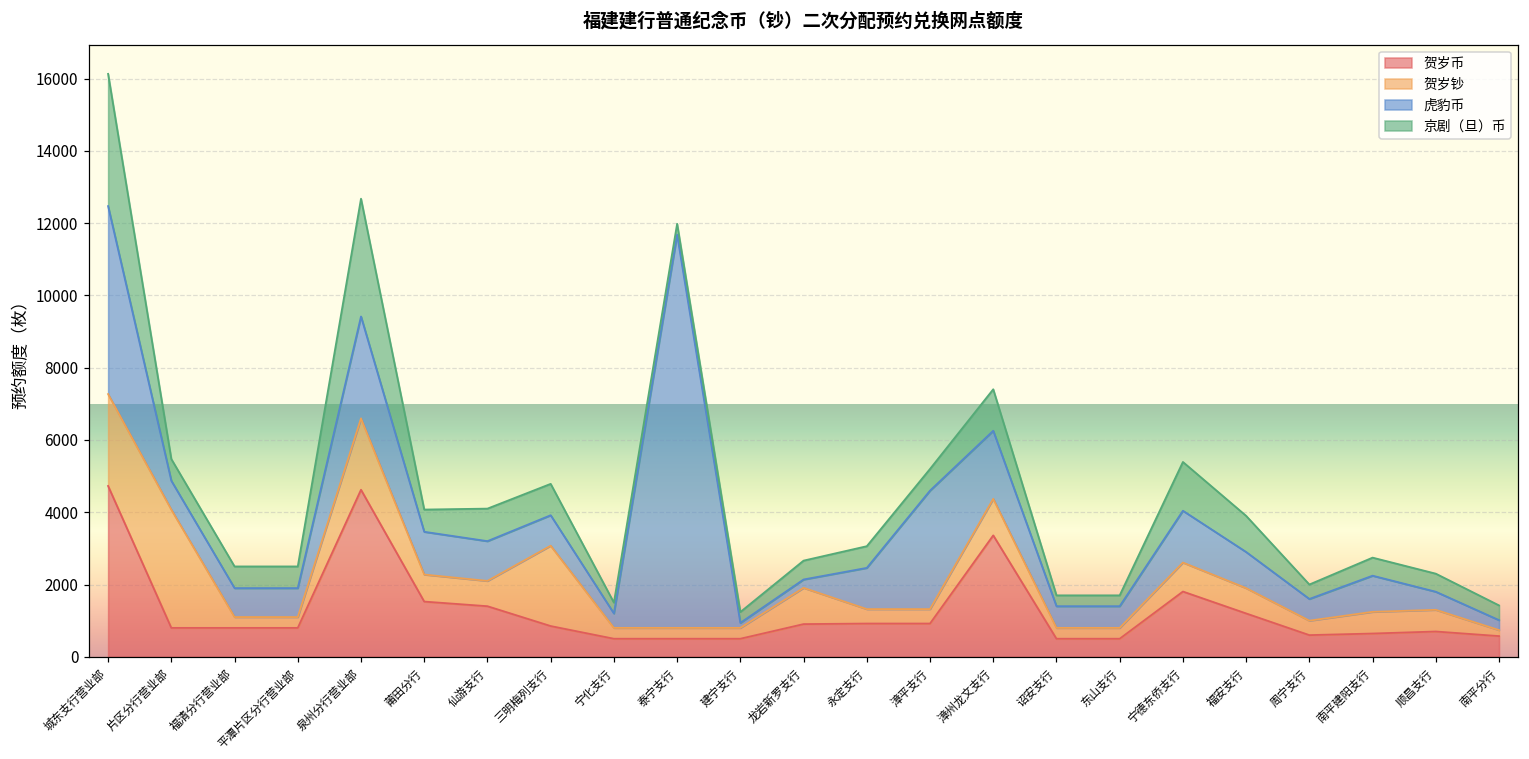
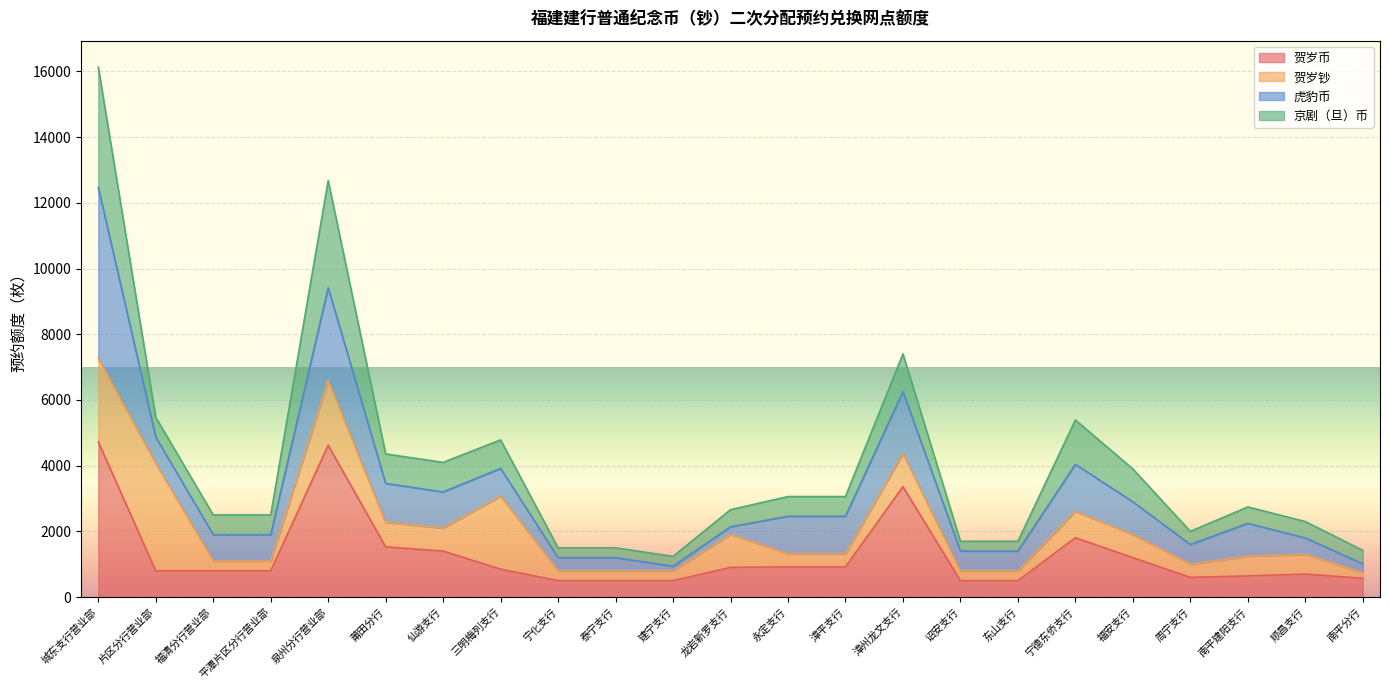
  {
    "贺岁币": {
      "城东支行营业部": 4700,
      "片区分行营业部": 800,
      "福清分行营业部": 800,
      "平潭片区分行营业部": 800,
      "泉州分行营业部": 4600,
      "莆田分行": 1500,
      "仙游支行": 1400,
      "三明梅列支行": 900,
      "宁化支行": 500,
      "泰宁支行": 500,
      "建宁支行": 500,
      "龙岩新罗支行": 900,
      "永定支行": 900,
      "漳平支行": 900,
      "漳州龙文支行": 3400,
      "诏安支行": 500,
      "东山支行": 500,
      "宁德东侨支行": 1800,
      "福安支行": 1200,
      "周宁支行": 600,
      "南平建阳支行": 600,
      "顺昌支行": 700,
      "南平分行": 600
    },
    "贺岁钞": {
      "城东支行营业部": 2500,
      "片区分行营业部": 3300,
      "福清分行营业部": 300,
      "平潭片区分行营业部": 300,
      "泉州分行营业部": 2000,
      "莆田分行": 700,
      "仙游支行": 700,
      "三明梅列支行": 2200,
      "宁化支行": 300,
      "泰宁支行": 300,
      "建宁支行": 300,
      "龙岩新罗支行": 1000,
      "永定支行": 400,
      "漳平支行": 400,
      "漳州龙文支行": 1000,
      "诏安支行": 300,
      "东山支行": 300,
      "宁德东侨支行": 800,
      "福安支行": 700,
      "周宁支行": 400,
      "南平建阳支行": 600,
      "顺昌支行": 600,
      "南平分行": 200
    },
    "虎豹币": {
      "城东支行营业部": 5200,
      "片区分行营业部": 800,
      "福清分行营业部": 800,
      "平潭片区分行营业部": 800,
      "泉州分行营业部": 2800,
      "莆田分行": 1200,
      "仙游支行": 1100,
      "三明梅列支行": 800,
      "宁化支行": 400,
-     "泰宁支行": 10900,
+     "泰宁支行": 400,
      "建宁支行": 100,
      "龙岩新罗支行": 200,
      "永定支行": 1100,
-     "漳平支行": 3300,
+     "漳平支行": 1100,
      "漳州龙文支行": 1900,
      "诏安支行": 600,
      "东山支行": 600,
      "宁德东侨支行": 1400,
      "福安支行": 1000,
      "周宁支行": 600,
      "南平建阳支行": 1000,
      "顺昌支行": 500,
      "南平分行": 300
    },
    "京剧（旦）币": {
      "城东支行营业部": 3700,
      "片区分行营业部": 600,
      "福清分行营业部": 600,
      "平潭片区分行营业部": 600,
      "泉州分行营业部": 3300,
-     "莆田分行": 600,
+     "莆田分行": 900,
      "仙游支行": 900,
      "三明梅列支行": 900,
      "宁化支行": 300,
      "泰宁支行": 300,
      "建宁支行": 300,
      "龙岩新罗支行": 500,
      "永定支行": 600,
      "漳平支行": 600,
      "漳州龙文支行": 1100,
      "诏安支行": 300,
      "东山支行": 300,
      "宁德东侨支行": 1400,
      "福安支行": 1000,
      "周宁支行": 400,
      "南平建阳支行": 500,
      "顺昌支行": 500,
      "南平分行": 400
    }
  }
